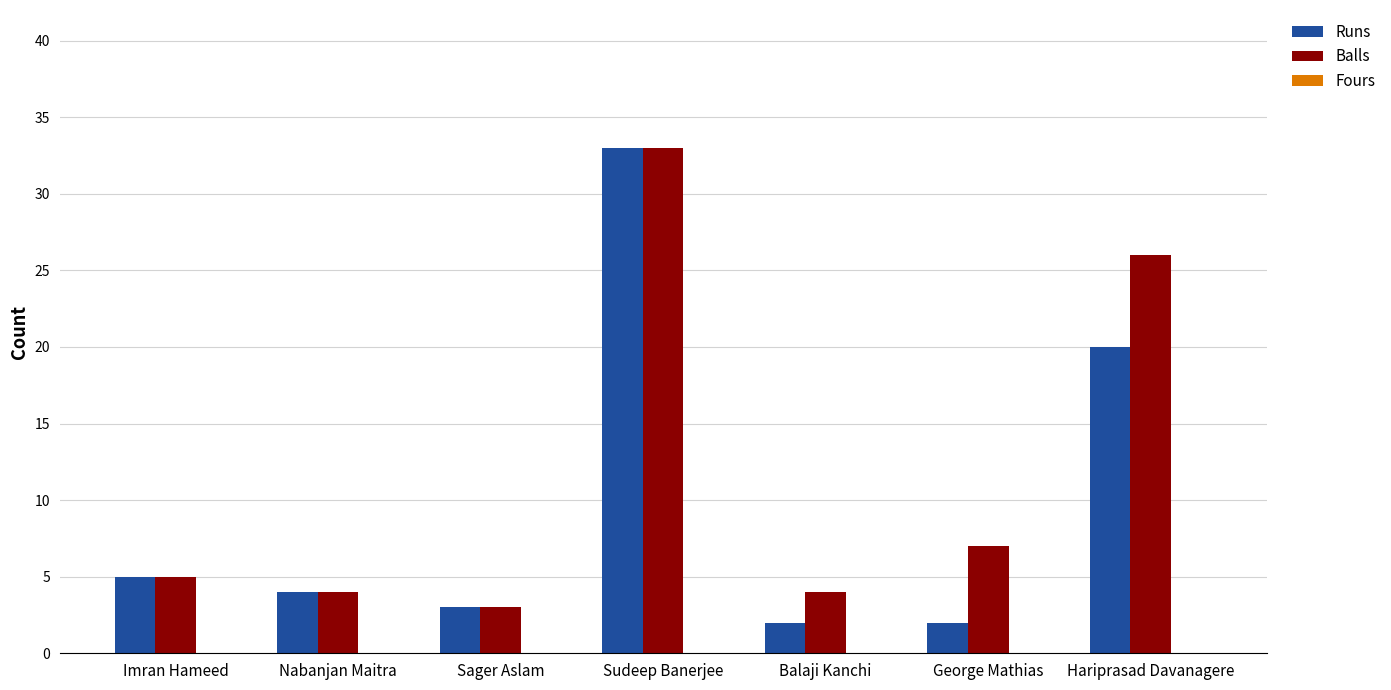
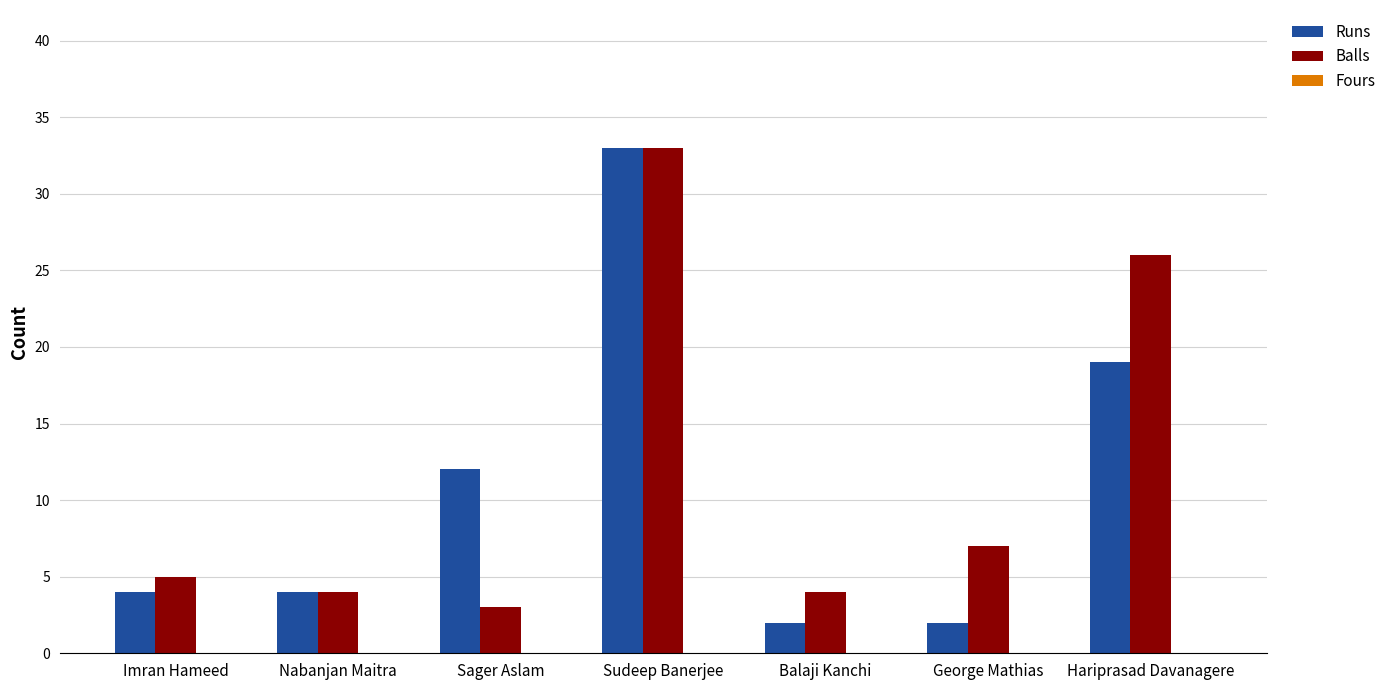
  {
    "Runs": {
-     "Imran Hameed": 5,
+     "Imran Hameed": 4,
      "Nabanjan Maitra": 4,
-     "Sager Aslam": 3,
+     "Sager Aslam": 12,
      "Sudeep Banerjee": 33,
      "Balaji Kanchi": 2,
      "George Mathias": 2,
-     "Hariprasad Davanagere": 20
+     "Hariprasad Davanagere": 19
    },
    "Balls": {
      "Imran Hameed": 5,
      "Nabanjan Maitra": 4,
      "Sager Aslam": 3,
      "Sudeep Banerjee": 33,
      "Balaji Kanchi": 4,
      "George Mathias": 7,
      "Hariprasad Davanagere": 26
    },
    "Fours": {
      "Imran Hameed": 0,
      "Nabanjan Maitra": 0,
      "Sager Aslam": 0,
      "Sudeep Banerjee": 0,
      "Balaji Kanchi": 0,
      "George Mathias": 0,
      "Hariprasad Davanagere": 0
    }
  }
